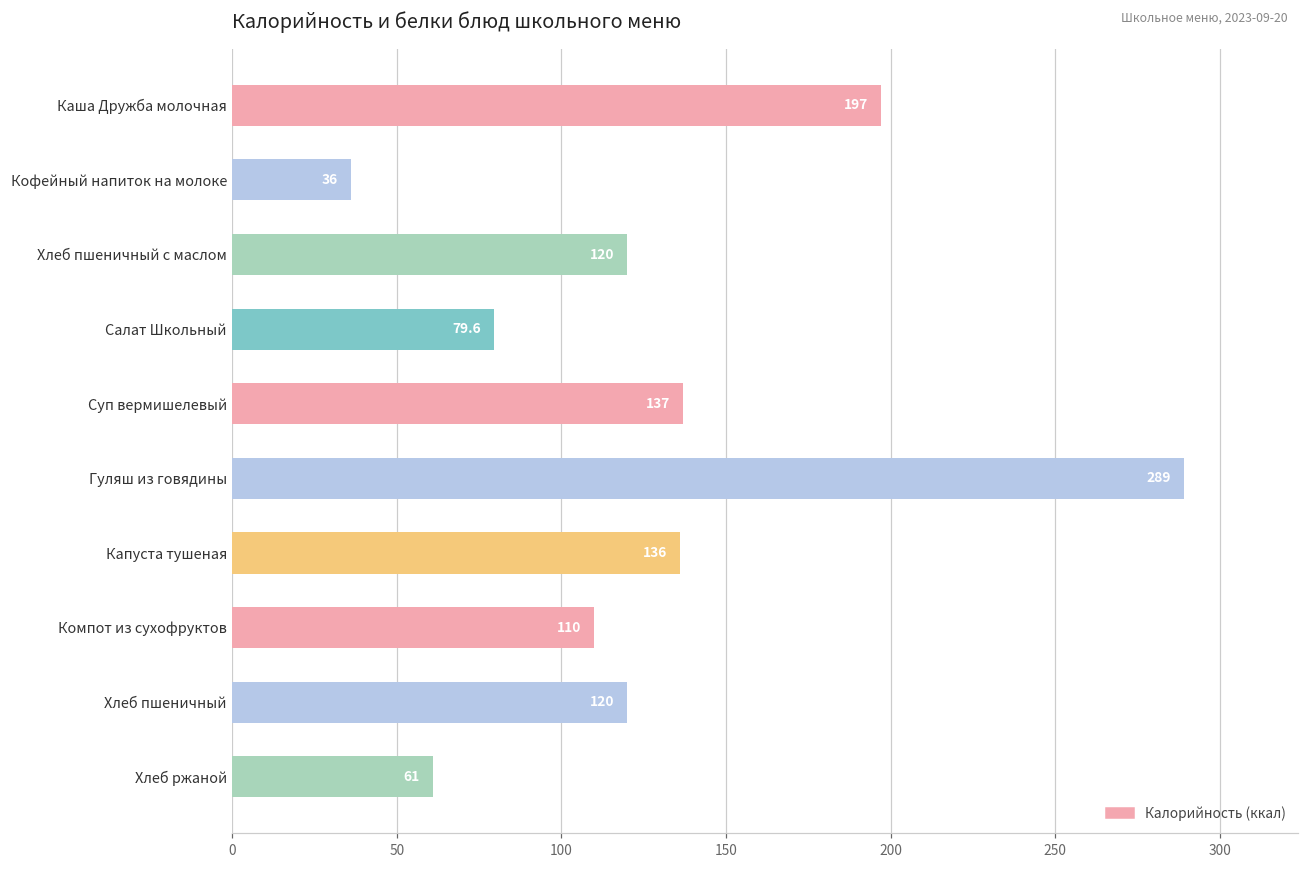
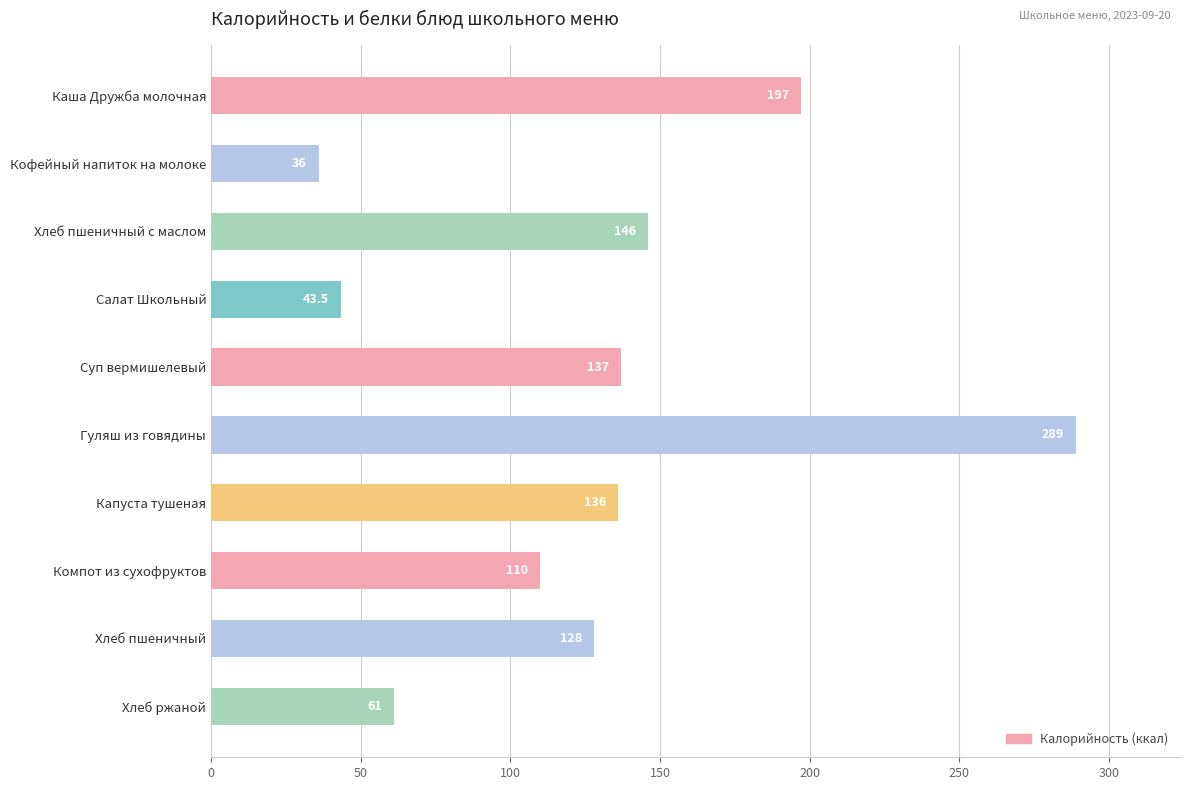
  {
    "Каша Дружба молочная": 197,
    "Кофейный напиток на молоке": 36,
-   "Хлеб пшеничный с маслом": 120,
-   "Салат Школьный": 79.6,
+   "Хлеб пшеничный с маслом": 146,
+   "Салат Школьный": 43.5,
    "Суп вермишелевый": 137,
    "Гуляш из говядины": 289,
    "Капуста тушеная": 136,
    "Компот из сухофруктов": 110,
-   "Хлеб пшеничный": 120,
+   "Хлеб пшеничный": 128,
    "Хлеб ржаной": 61
  }
